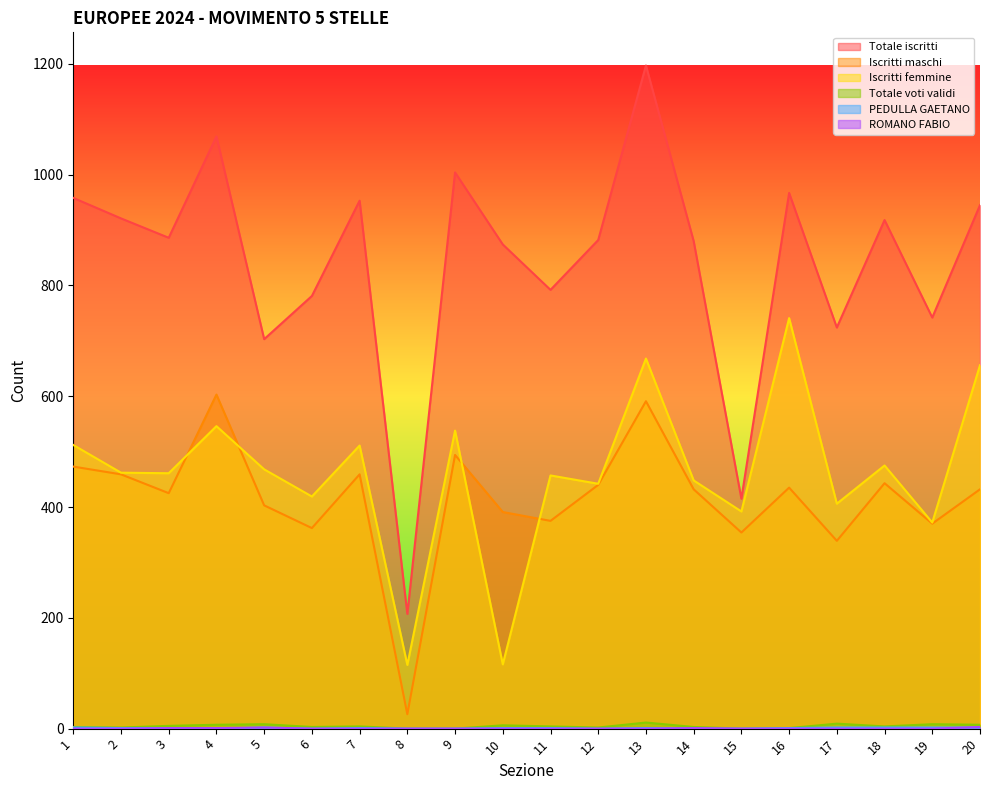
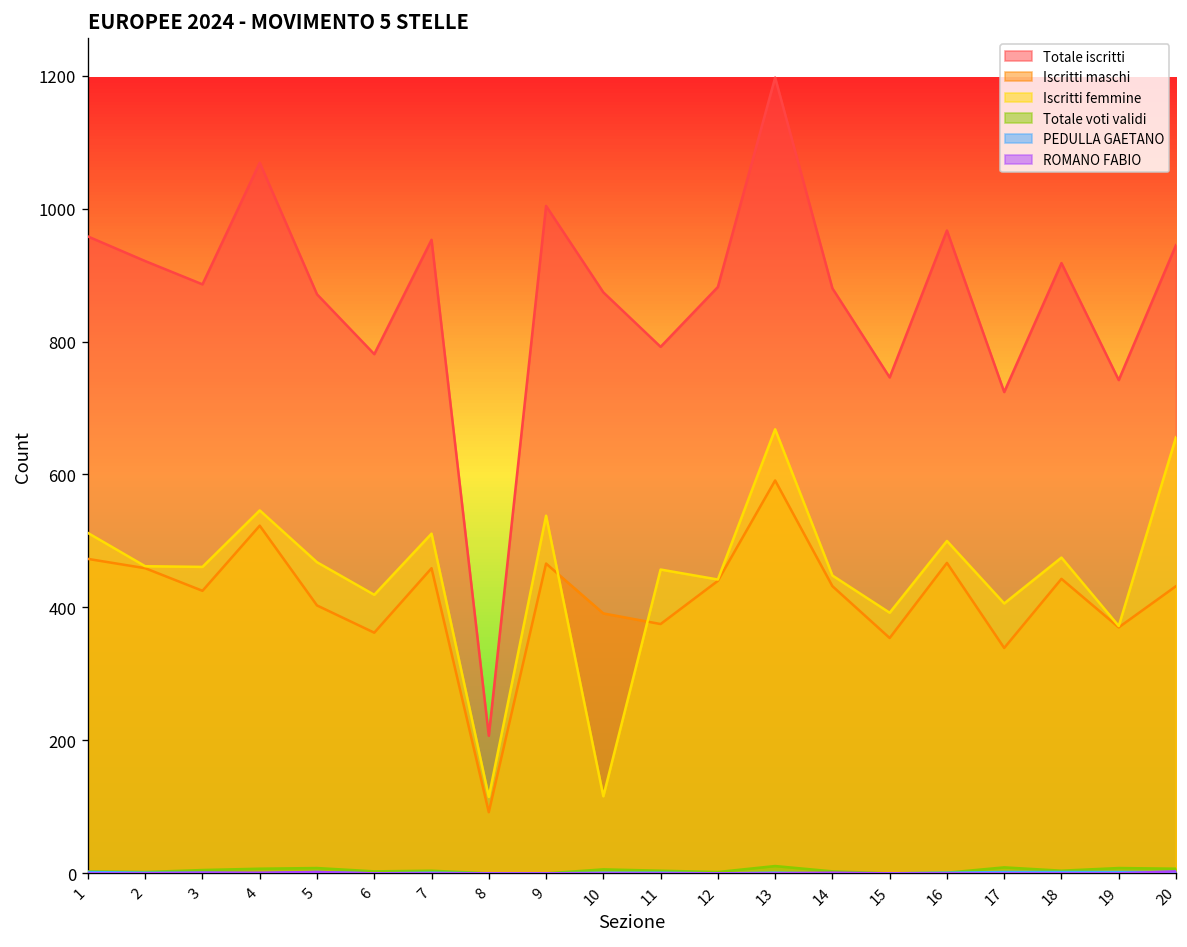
  {
    "Totale iscritti": {
      "1": 960,
      "2": 920,
      "3": 890,
      "4": 1070,
-     "5": 700,
+     "5": 870,
      "6": 780,
      "7": 950,
      "8": 210,
      "9": 1000,
      "10": 870,
      "11": 790,
      "12": 880,
      "13": 1200,
      "14": 880,
-     "15": 420,
+     "15": 750,
      "16": 970,
      "17": 720,
      "18": 920,
      "19": 740,
      "20": 950
    },
    "Iscritti maschi": {
      "1": 470,
      "3": 430,
-     "4": 600,
+     "4": 520,
      "5": 400,
      "6": 360,
      "7": 460,
-     "8": 30,
-     "9": 490,
+     "8": 90,
+     "9": 470,
      "10": 390,
      "11": 380,
      "13": 590,
      "14": 430,
      "15": 350,
-     "16": 440,
+     "16": 470,
      "17": 340,
      "18": 440,
      "20": 430
    },
    "Iscritti femmine": {
      "1": 510,
      "3": 460,
      "4": 550,
      "5": 470,
      "6": 420,
      "7": 510,
      "8": 120,
      "9": 540,
      "10": 120,
      "11": 460,
      "13": 670,
      "14": 450,
      "15": 390,
-     "16": 740,
+     "16": 500,
      "17": 410,
      "18": 480,
      "20": 660
    },
    "Totale voti validi": {
      "4": 10,
      "5": 10,
      "10": 10,
      "13": 10,
      "17": 10,
      "19": 10
    }
  }
